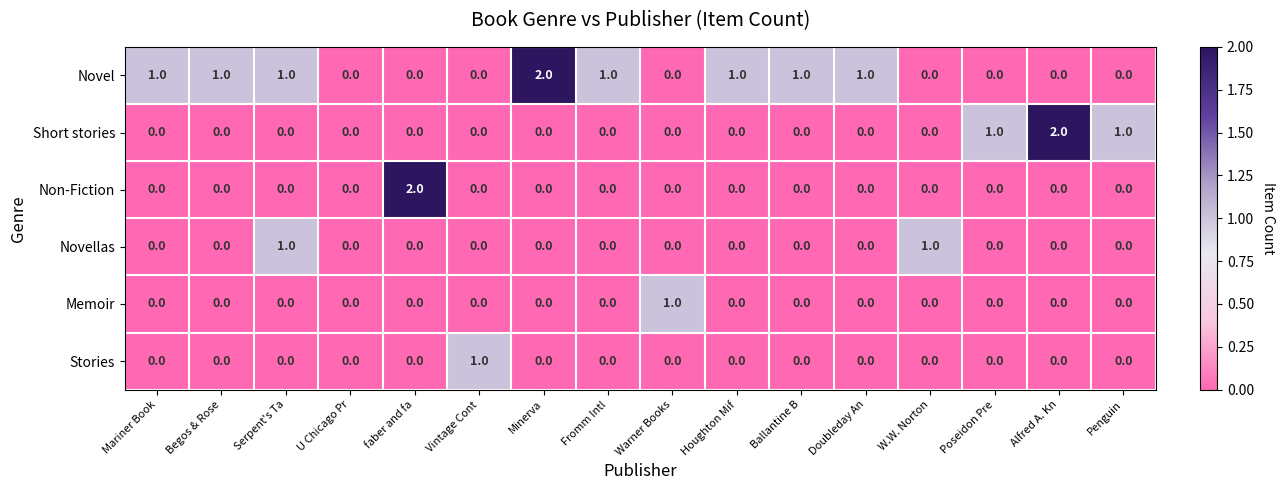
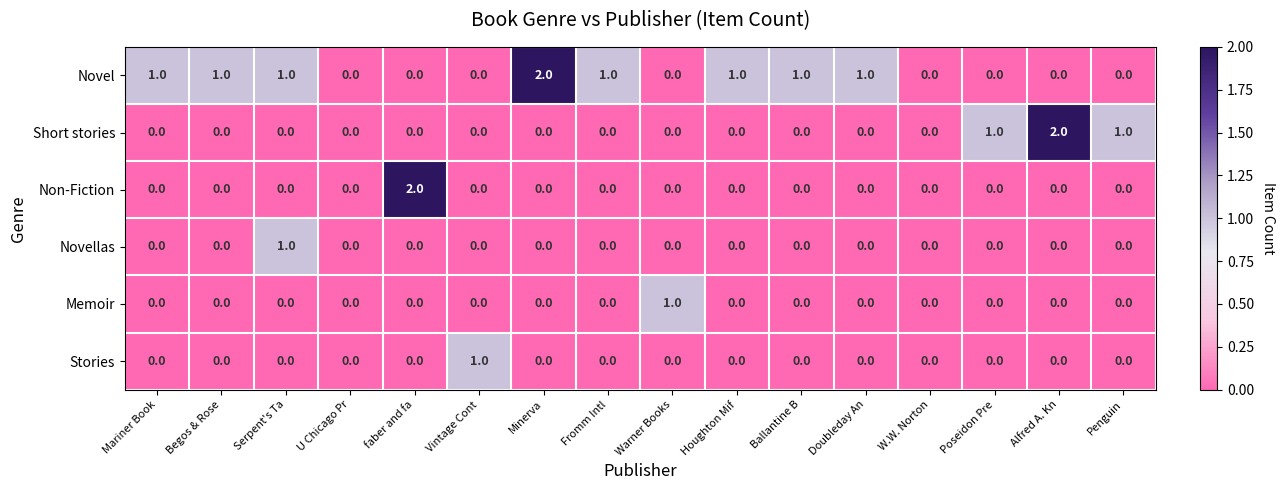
  {
    "Novel": {
      "Mariner Book": 1.0,
      "Begos & Rose": 1.0,
      "Serpent's Ta": 1.0,
      "U Chicago Pr": 0.0,
      "faber and fa": 0.0,
      "Vintage Cont": 0.0,
      "Minerva": 2.0,
      "Fromm Intl": 1.0,
      "Warner Books": 0.0,
      "Houghton Mif": 1.0,
      "Ballantine B": 1.0,
      "Doubleday An": 1.0,
      "W.W. Norton": 0.0,
      "Poseidon Pre": 0.0,
      "Alfred A. Kn": 0.0,
      "Penguin": 0.0
    },
    "Short stories": {
      "Mariner Book": 0.0,
      "Begos & Rose": 0.0,
      "Serpent's Ta": 0.0,
      "U Chicago Pr": 0.0,
      "faber and fa": 0.0,
      "Vintage Cont": 0.0,
      "Minerva": 0.0,
      "Fromm Intl": 0.0,
      "Warner Books": 0.0,
      "Houghton Mif": 0.0,
      "Ballantine B": 0.0,
      "Doubleday An": 0.0,
      "W.W. Norton": 0.0,
      "Poseidon Pre": 1.0,
      "Alfred A. Kn": 2.0,
      "Penguin": 1.0
    },
    "Non-Fiction": {
      "Mariner Book": 0.0,
      "Begos & Rose": 0.0,
      "Serpent's Ta": 0.0,
      "U Chicago Pr": 0.0,
      "faber and fa": 2.0,
      "Vintage Cont": 0.0,
      "Minerva": 0.0,
      "Fromm Intl": 0.0,
      "Warner Books": 0.0,
      "Houghton Mif": 0.0,
      "Ballantine B": 0.0,
      "Doubleday An": 0.0,
      "W.W. Norton": 0.0,
      "Poseidon Pre": 0.0,
      "Alfred A. Kn": 0.0,
      "Penguin": 0.0
    },
    "Novellas": {
      "Mariner Book": 0.0,
      "Begos & Rose": 0.0,
      "Serpent's Ta": 1.0,
      "U Chicago Pr": 0.0,
      "faber and fa": 0.0,
      "Vintage Cont": 0.0,
      "Minerva": 0.0,
      "Fromm Intl": 0.0,
      "Warner Books": 0.0,
      "Houghton Mif": 0.0,
      "Ballantine B": 0.0,
      "Doubleday An": 0.0,
-     "W.W. Norton": 1.0,
+     "W.W. Norton": 0.0,
      "Poseidon Pre": 0.0,
      "Alfred A. Kn": 0.0,
      "Penguin": 0.0
    },
    "Memoir": {
      "Mariner Book": 0.0,
      "Begos & Rose": 0.0,
      "Serpent's Ta": 0.0,
      "U Chicago Pr": 0.0,
      "faber and fa": 0.0,
      "Vintage Cont": 0.0,
      "Minerva": 0.0,
      "Fromm Intl": 0.0,
      "Warner Books": 1.0,
      "Houghton Mif": 0.0,
      "Ballantine B": 0.0,
      "Doubleday An": 0.0,
      "W.W. Norton": 0.0,
      "Poseidon Pre": 0.0,
      "Alfred A. Kn": 0.0,
      "Penguin": 0.0
    },
    "Stories": {
      "Mariner Book": 0.0,
      "Begos & Rose": 0.0,
      "Serpent's Ta": 0.0,
      "U Chicago Pr": 0.0,
      "faber and fa": 0.0,
      "Vintage Cont": 1.0,
      "Minerva": 0.0,
      "Fromm Intl": 0.0,
      "Warner Books": 0.0,
      "Houghton Mif": 0.0,
      "Ballantine B": 0.0,
      "Doubleday An": 0.0,
      "W.W. Norton": 0.0,
      "Poseidon Pre": 0.0,
      "Alfred A. Kn": 0.0,
      "Penguin": 0.0
    }
  }
